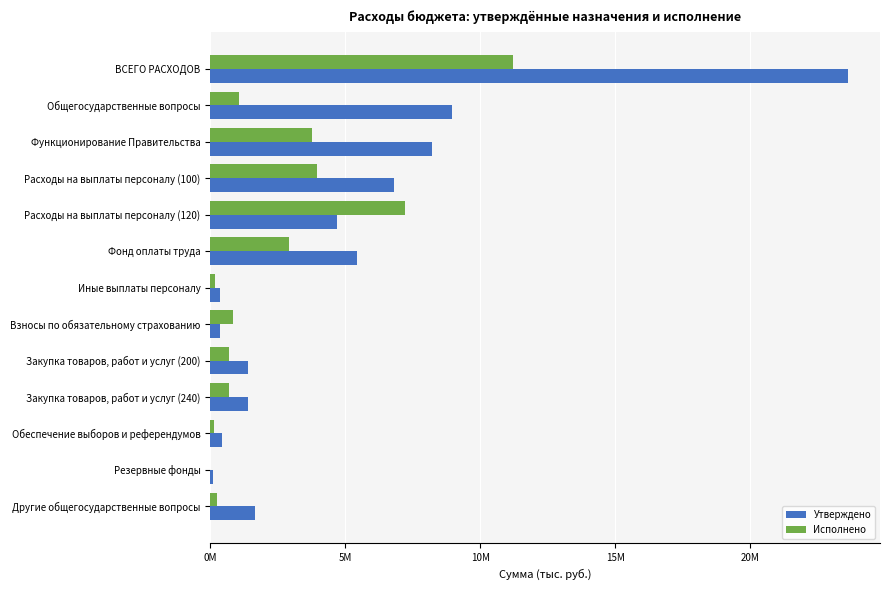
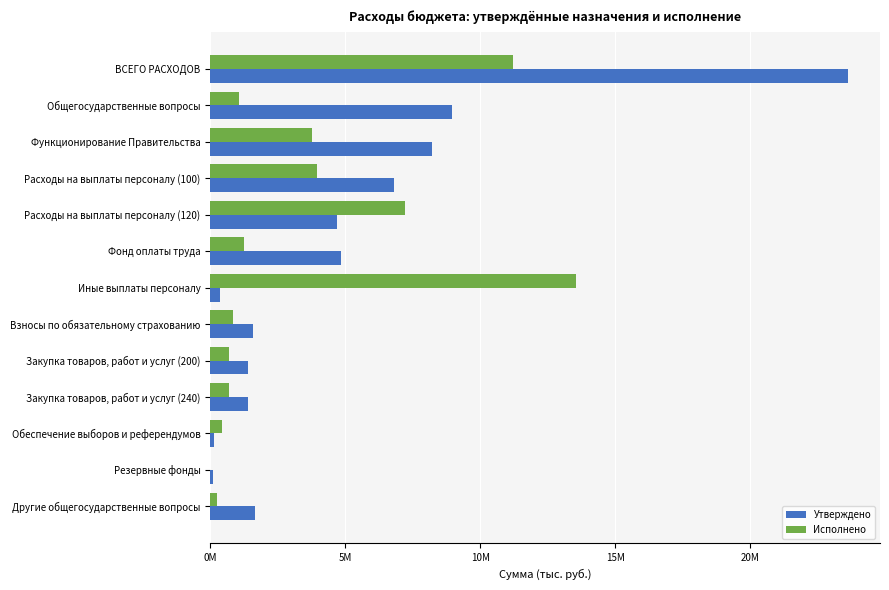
  {
    "Утверждено": {
      "ВСЕГО РАСХОДОВ": 23600000,
      "Общегосударственные вопросы": 9000000,
      "Функционирование Правительства": 8200000,
      "Расходы на выплаты персоналу (100)": 6800000,
      "Расходы на выплаты персоналу (120)": 4700000,
-     "Фонд оплаты труда": 5400000,
+     "Фонд оплаты труда": 4900000,
      "Иные выплаты персоналу": 400000,
-     "Взносы по обязательному страхованию": 400000,
+     "Взносы по обязательному страхованию": 1600000,
      "Закупка товаров, работ и услуг (200)": 1400000,
      "Закупка товаров, работ и услуг (240)": 1400000,
-     "Обеспечение выборов и референдумов": 500000,
+     "Обеспечение выборов и референдумов": 200000,
      "Резервные фонды": 100000,
      "Другие общегосударственные вопросы": 1700000
    },
    "Исполнено": {
      "ВСЕГО РАСХОДОВ": 11200000,
      "Общегосударственные вопросы": 1100000,
      "Функционирование Правительства": 3800000,
      "Расходы на выплаты персоналу (100)": 4000000,
      "Расходы на выплаты персоналу (120)": 7200000,
-     "Фонд оплаты труда": 2900000,
-     "Иные выплаты персоналу": 200000,
+     "Фонд оплаты труда": 1200000,
+     "Иные выплаты персоналу": 13500000,
      "Взносы по обязательному страхованию": 900000,
      "Закупка товаров, работ и услуг (200)": 700000,
      "Закупка товаров, работ и услуг (240)": 700000,
-     "Обеспечение выборов и референдумов": 200000,
+     "Обеспечение выборов и референдумов": 500000,
      "Резервные фонды": 0,
      "Другие общегосударственные вопросы": 300000
    }
  }
